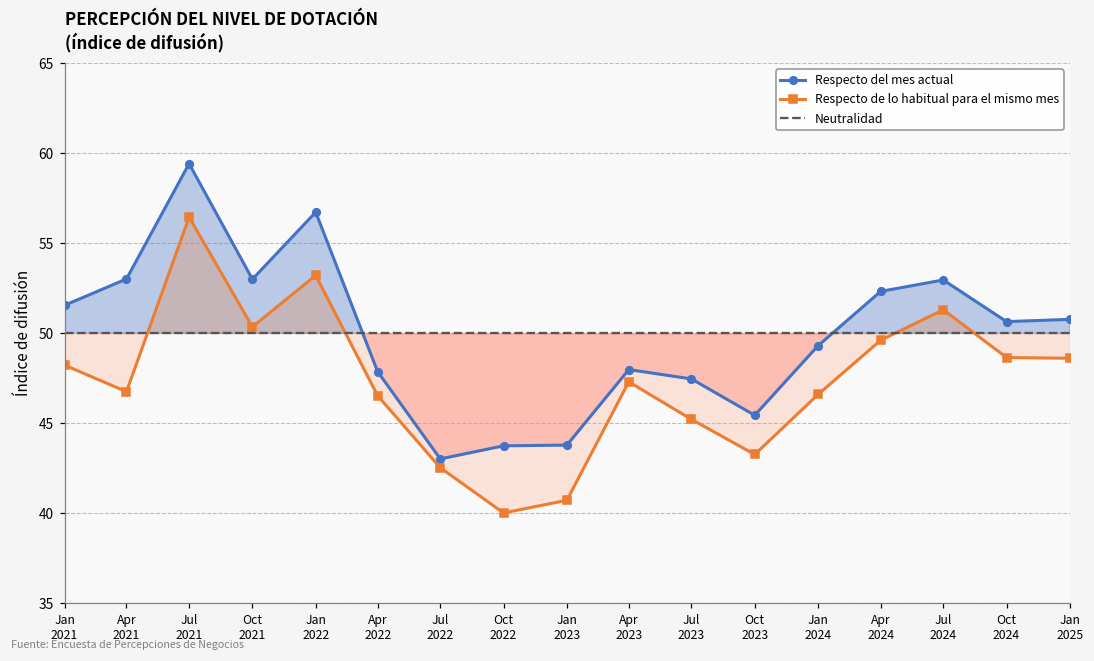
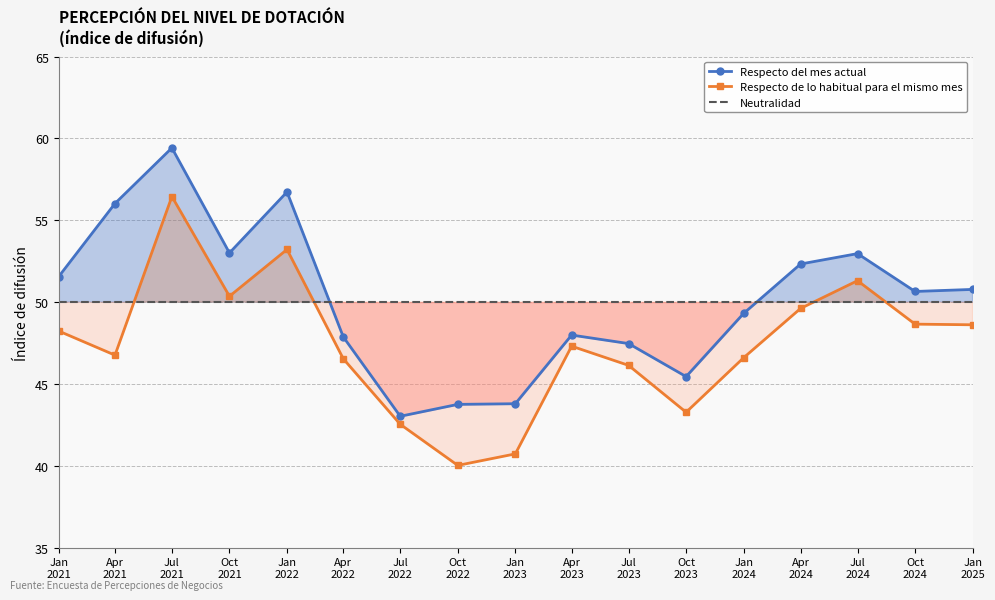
  {
    "Respecto del mes actual": {
      "Jan 2021": 51.6,
-     "Apr 2021": 53.0,
+     "Apr 2021": 56.0,
      "Jul 2021": 59.4,
      "Oct 2021": 53.0,
      "Jan 2022": 56.7,
      "Apr 2022": 47.9,
      "Jul 2022": 43.0,
      "Oct 2022": 43.8,
      "Jan 2023": 43.8,
      "Apr 2023": 48.0,
      "Jul 2023": 47.5,
      "Oct 2023": 45.4,
      "Jan 2024": 49.3,
      "Apr 2024": 52.3,
      "Jul 2024": 53.0,
      "Oct 2024": 50.6,
      "Jan 2025": 50.8
    },
    "Respecto de lo habitual para el mismo mes": {
      "Jan 2021": 48.2,
      "Apr 2021": 46.8,
      "Jul 2021": 56.4,
      "Oct 2021": 50.4,
      "Jan 2022": 53.2,
      "Apr 2022": 46.5,
      "Jul 2022": 42.5,
      "Oct 2022": 40.0,
      "Jan 2023": 40.7,
      "Apr 2023": 47.3,
-     "Jul 2023": 45.2,
+     "Jul 2023": 46.1,
      "Oct 2023": 43.3,
      "Jan 2024": 46.6,
      "Apr 2024": 49.6,
      "Jul 2024": 51.3,
      "Oct 2024": 48.7,
      "Jan 2025": 48.6
    },
    "Neutralidad": {
      "Jan 2021": 50.0,
      "Apr 2021": 50.0,
      "Jul 2021": 50.0,
      "Oct 2021": 50.0,
      "Jan 2022": 50.0,
      "Apr 2024": 50.0,
      "Jul 2024": 50.0,
      "Oct 2024": 50.0,
      "Jan 2025": 50.0
    }
  }
